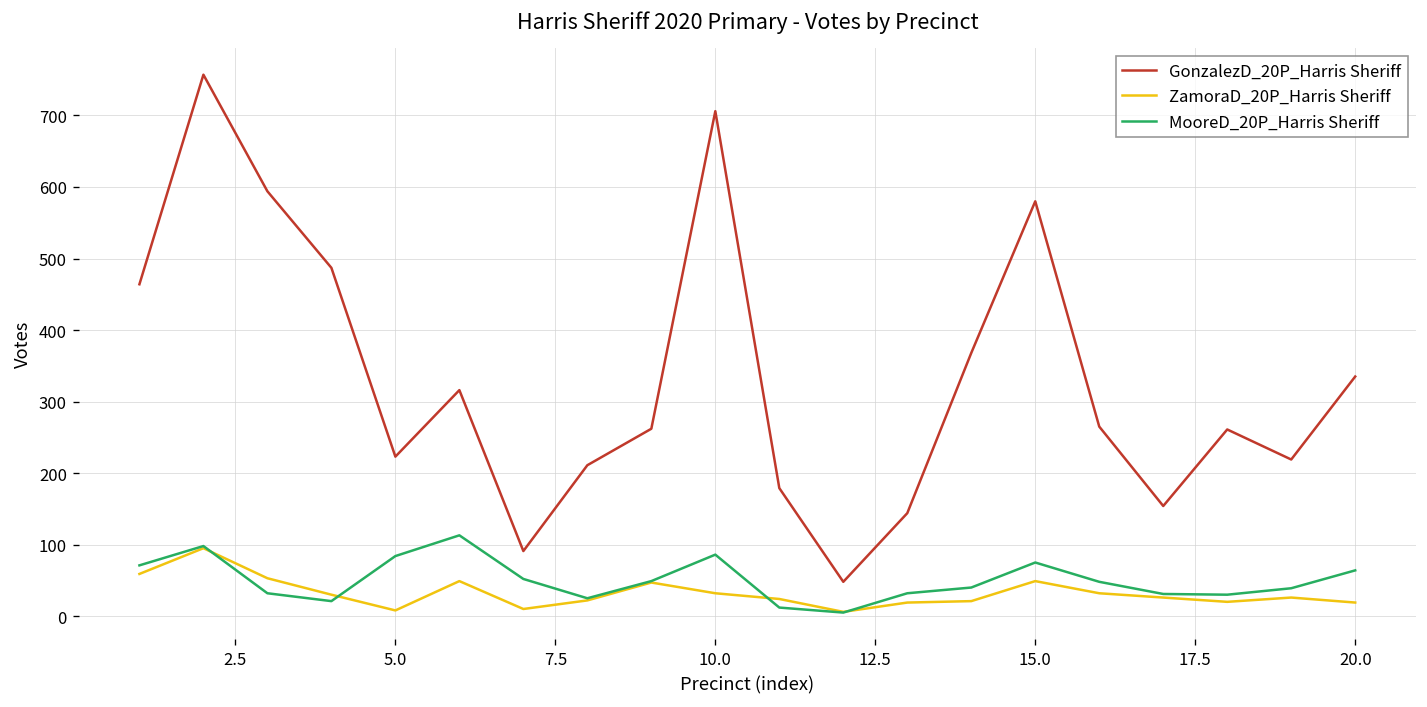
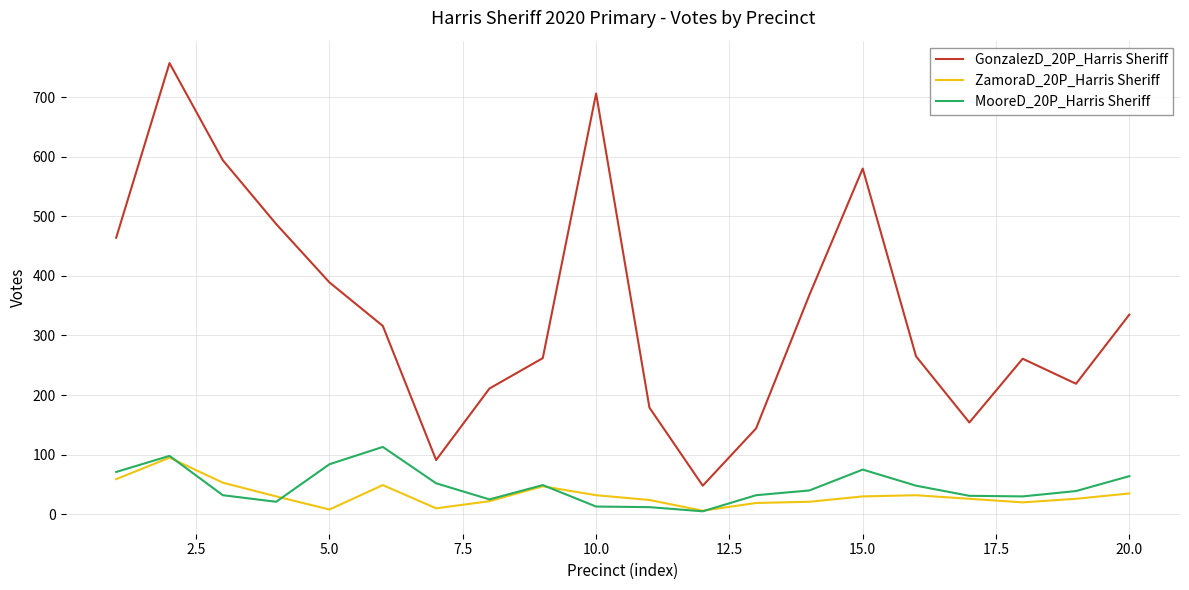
  {
    "GonzalezD_20P_Harris Sheriff": {
-     "5.0": 220,
+     "5.0": 390,
      "10.0": 710,
      "15.0": 580,
      "20.0": 340
    },
    "ZamoraD_20P_Harris Sheriff": {
      "5.0": 10,
      "10.0": 30,
-     "15.0": 50,
-     "20.0": 20
+     "15.0": 30,
+     "20.0": 40
    },
    "MooreD_20P_Harris Sheriff": {
      "5.0": 80,
-     "10.0": 90,
+     "10.0": 10,
      "15.0": 80,
      "20.0": 60
    }
  }
